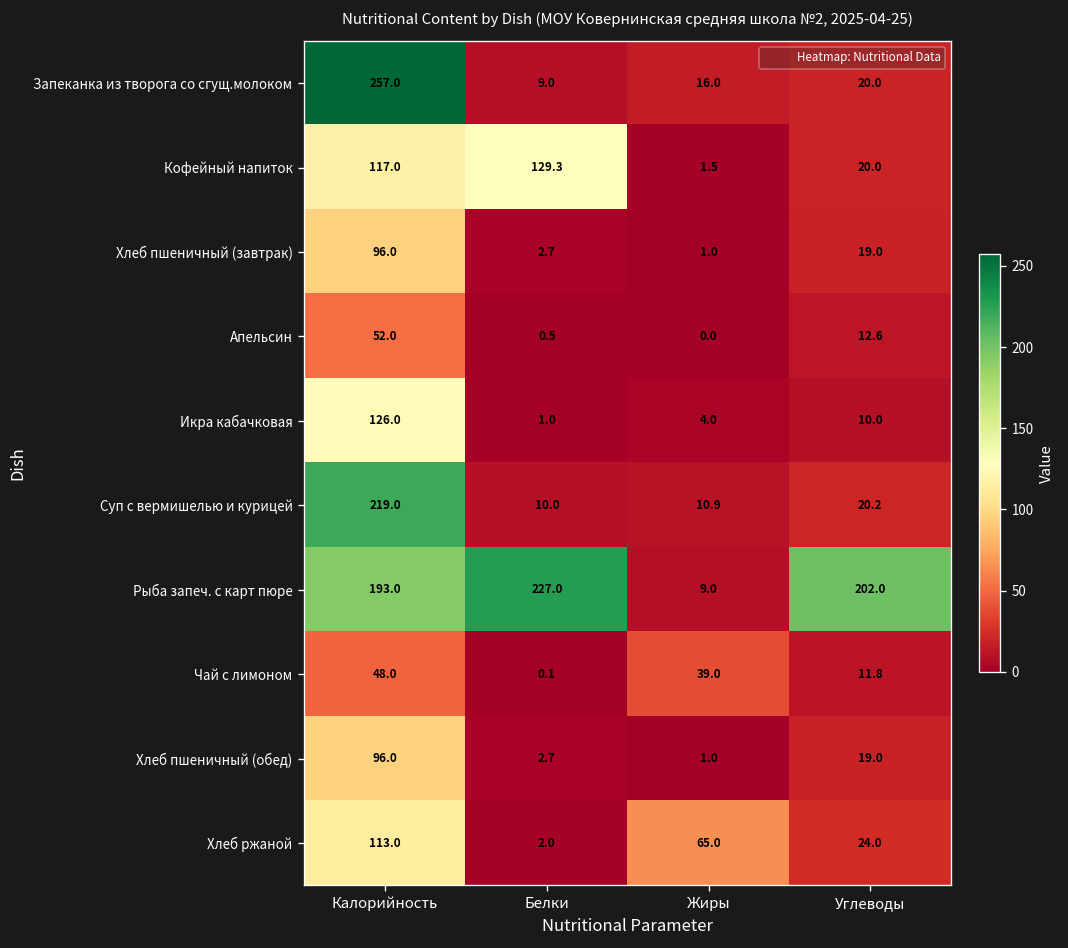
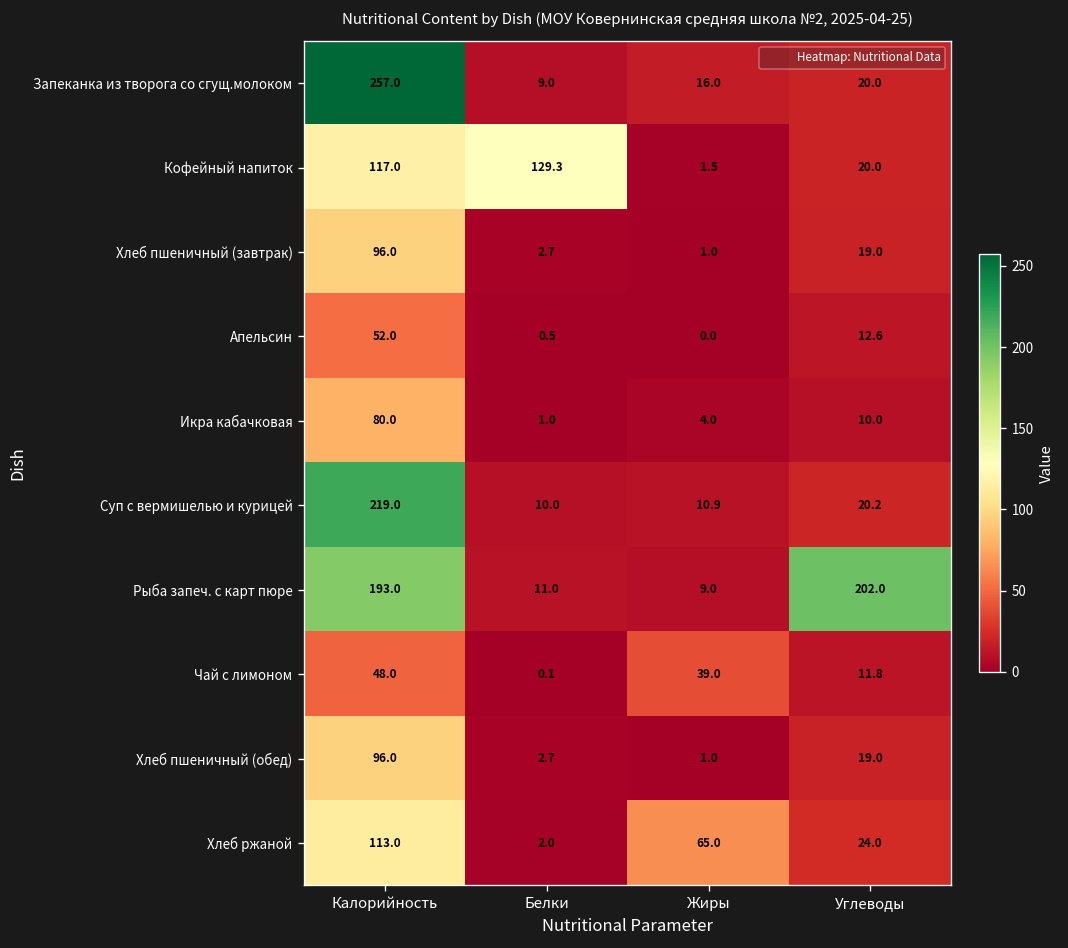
  {
    "Запеканка из творога со сгущ.молоком": {
      "Калорийность": 257.0,
      "Белки": 9.0,
      "Жиры": 16.0,
      "Углеводы": 20.0
    },
    "Кофейный напиток": {
      "Калорийность": 117.0,
      "Белки": 129.3,
      "Жиры": 1.5,
      "Углеводы": 20.0
    },
    "Хлеб пшеничный (завтрак)": {
      "Калорийность": 96.0,
      "Белки": 2.7,
      "Жиры": 1.0,
      "Углеводы": 19.0
    },
    "Апельсин": {
      "Калорийность": 52.0,
      "Белки": 0.5,
      "Жиры": 0.0,
      "Углеводы": 12.6
    },
    "Икра кабачковая": {
-     "Калорийность": 126.0,
+     "Калорийность": 80.0,
      "Белки": 1.0,
      "Жиры": 4.0,
      "Углеводы": 10.0
    },
    "Суп с вермишелью и курицей": {
      "Калорийность": 219.0,
      "Белки": 10.0,
      "Жиры": 10.9,
      "Углеводы": 20.2
    },
    "Рыба запеч. с карт пюре": {
      "Калорийность": 193.0,
-     "Белки": 227.0,
+     "Белки": 11.0,
      "Жиры": 9.0,
      "Углеводы": 202.0
    },
    "Чай с лимоном": {
      "Калорийность": 48.0,
      "Белки": 0.1,
      "Жиры": 39.0,
      "Углеводы": 11.8
    },
    "Хлеб пшеничный (обед)": {
      "Калорийность": 96.0,
      "Белки": 2.7,
      "Жиры": 1.0,
      "Углеводы": 19.0
    },
    "Хлеб ржаной": {
      "Калорийность": 113.0,
      "Белки": 2.0,
      "Жиры": 65.0,
      "Углеводы": 24.0
    }
  }
